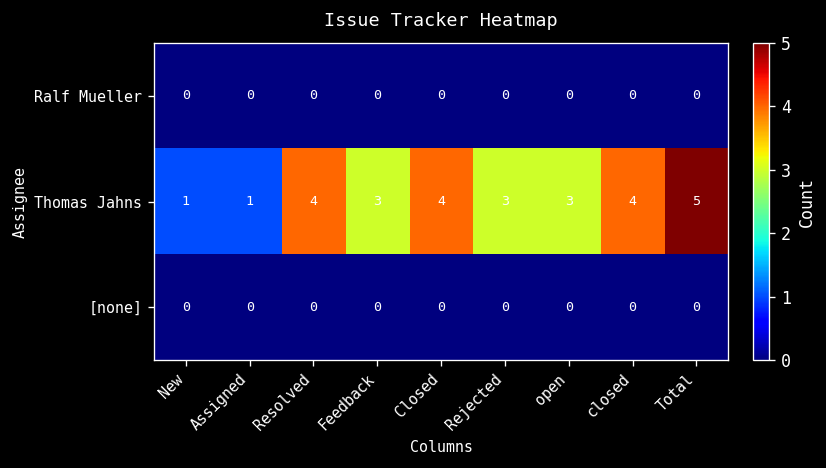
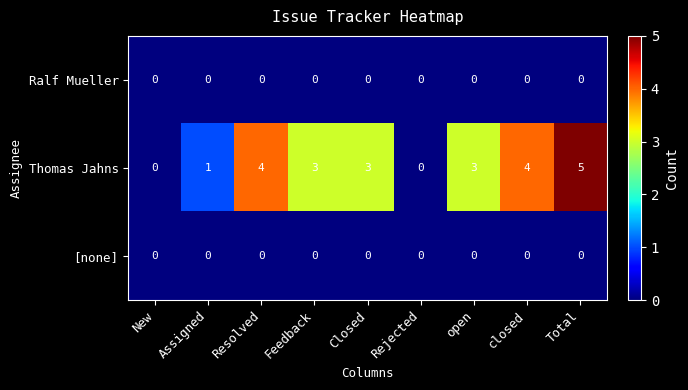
  {
    "Ralf Mueller": {
      "New": 0,
      "Assigned": 0,
      "Resolved": 0,
      "Feedback": 0,
      "Closed": 0,
      "Rejected": 0,
      "open": 0,
      "closed": 0,
      "Total": 0
    },
    "Thomas Jahns": {
-     "New": 1,
+     "New": 0,
      "Assigned": 1,
      "Resolved": 4,
      "Feedback": 3,
-     "Closed": 4,
-     "Rejected": 3,
+     "Closed": 3,
+     "Rejected": 0,
      "open": 3,
      "closed": 4,
      "Total": 5
    },
    "[none]": {
      "New": 0,
      "Assigned": 0,
      "Resolved": 0,
      "Feedback": 0,
      "Closed": 0,
      "Rejected": 0,
      "open": 0,
      "closed": 0,
      "Total": 0
    }
  }
